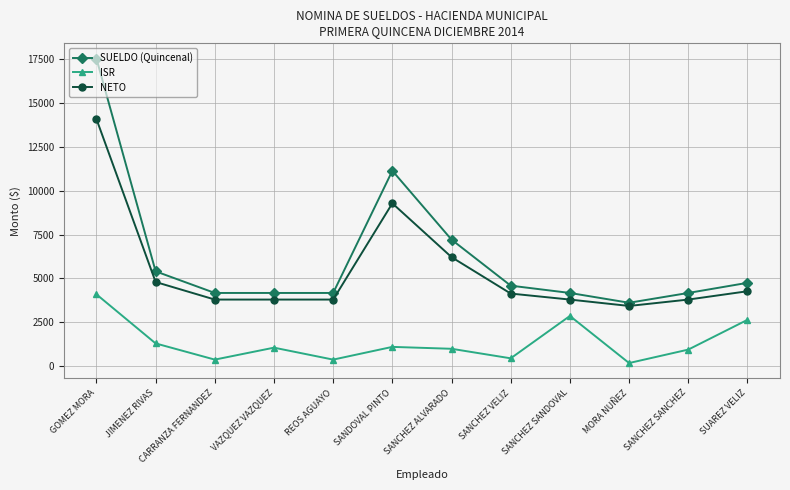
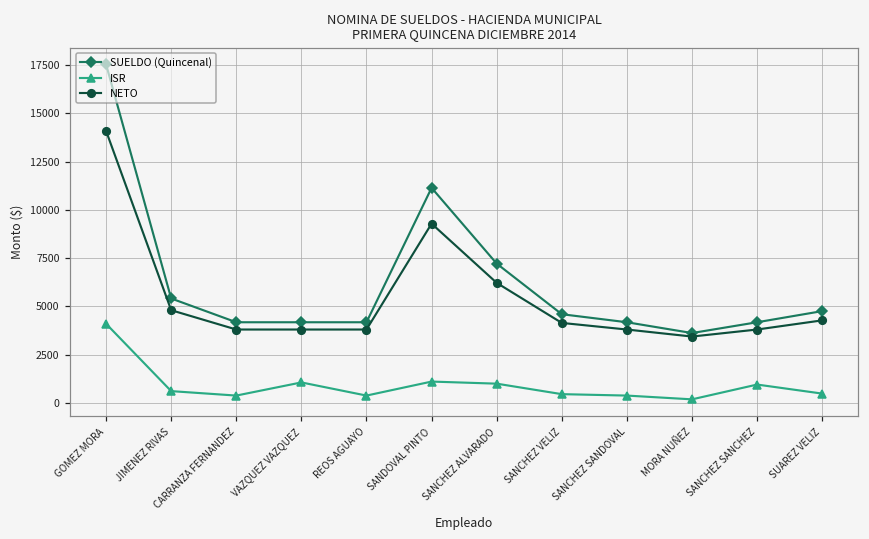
  {
    "ISR": {
      "GOMEZ MORA": 4100,
-     "JIMENEZ RIVAS": 1300,
+     "JIMENEZ RIVAS": 600,
      "CARRANZA FERNANDEZ": 400,
      "VAZQUEZ VAZQUEZ": 1100,
      "REOS AGUAYO": 400,
      "SANDOVAL PINTO": 1100,
      "SANCHEZ ALVARADO": 1000,
      "SANCHEZ VELIZ": 500,
-     "SANCHEZ SANDOVAL": 2900,
+     "SANCHEZ SANDOVAL": 400,
      "MORA NUÑEZ": 200,
      "SANCHEZ SANCHEZ": 900,
-     "SUAREZ VELIZ": 2600
+     "SUAREZ VELIZ": 500
    }
  }
